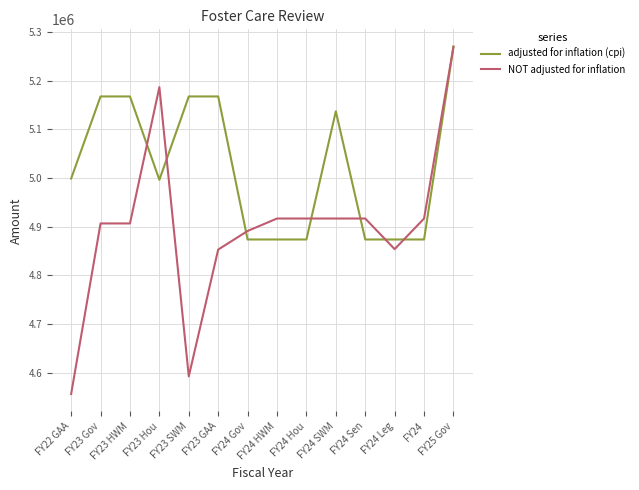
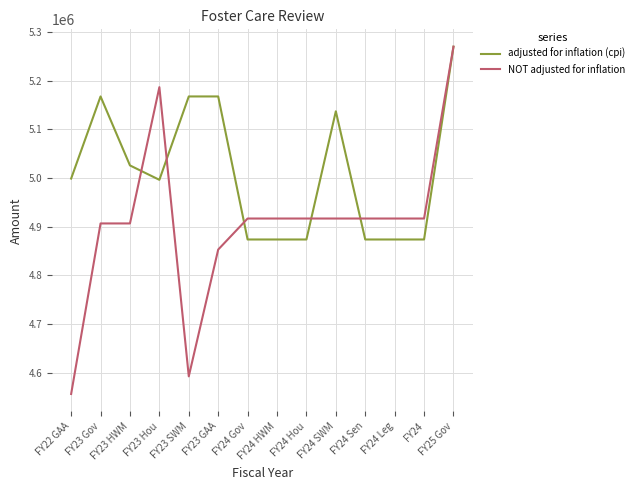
  {
    "adjusted for inflation (cpi)": {
      "FY22 GAA": 5000000,
      "FY23 Gov": 5170000,
-     "FY23 HWM": 5170000,
+     "FY23 HWM": 5030000,
      "FY23 Hou": 5000000,
      "FY23 SWM": 5170000,
      "FY23 GAA": 5170000,
      "FY24 Gov": 4870000,
      "FY24 HWM": 4870000,
      "FY24 Hou": 4870000,
      "FY24 SWM": 5140000,
      "FY24 Sen": 4870000,
      "FY24 Leg": 4870000,
      "FY24": 4870000
    },
    "NOT adjusted for inflation": {
      "FY22 GAA": 4560000,
      "FY23 Gov": 4910000,
      "FY23 HWM": 4910000,
      "FY23 Hou": 5190000,
      "FY23 SWM": 4590000,
      "FY23 GAA": 4850000,
-     "FY24 Gov": 4890000,
+     "FY24 Gov": 4920000,
      "FY24 HWM": 4920000,
      "FY24 Hou": 4920000,
      "FY24 SWM": 4920000,
      "FY24 Sen": 4920000,
-     "FY24 Leg": 4850000,
+     "FY24 Leg": 4920000,
      "FY24": 4920000
    }
  }
